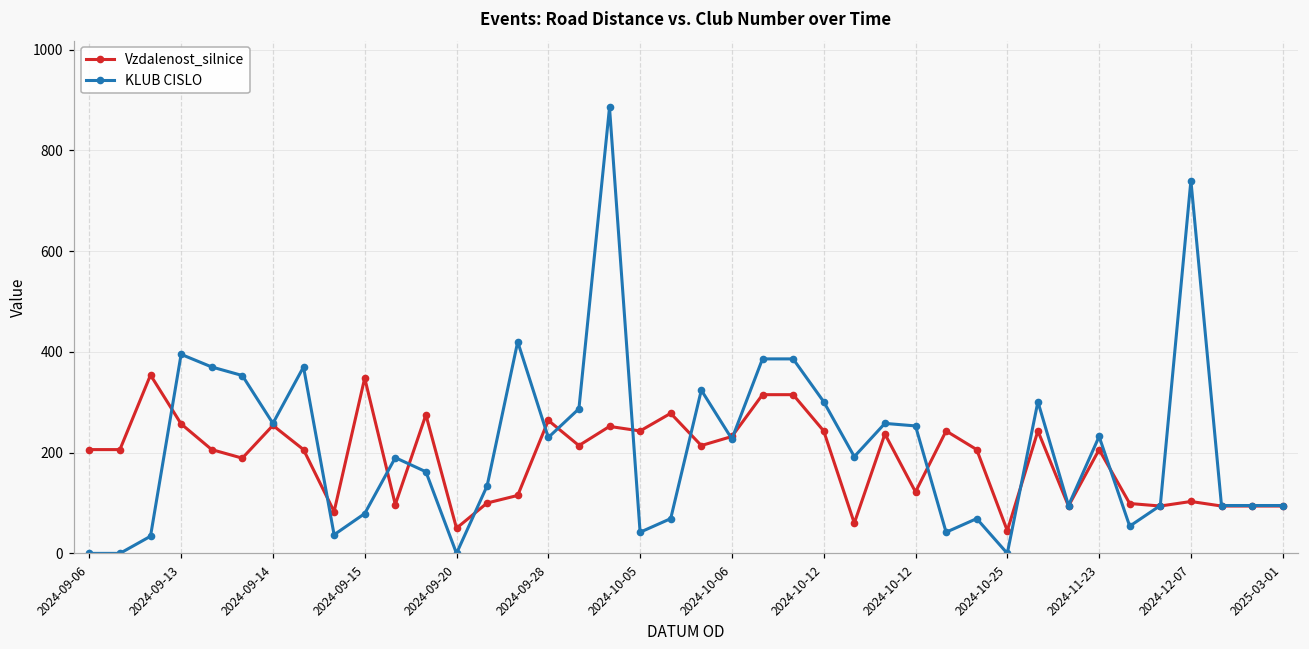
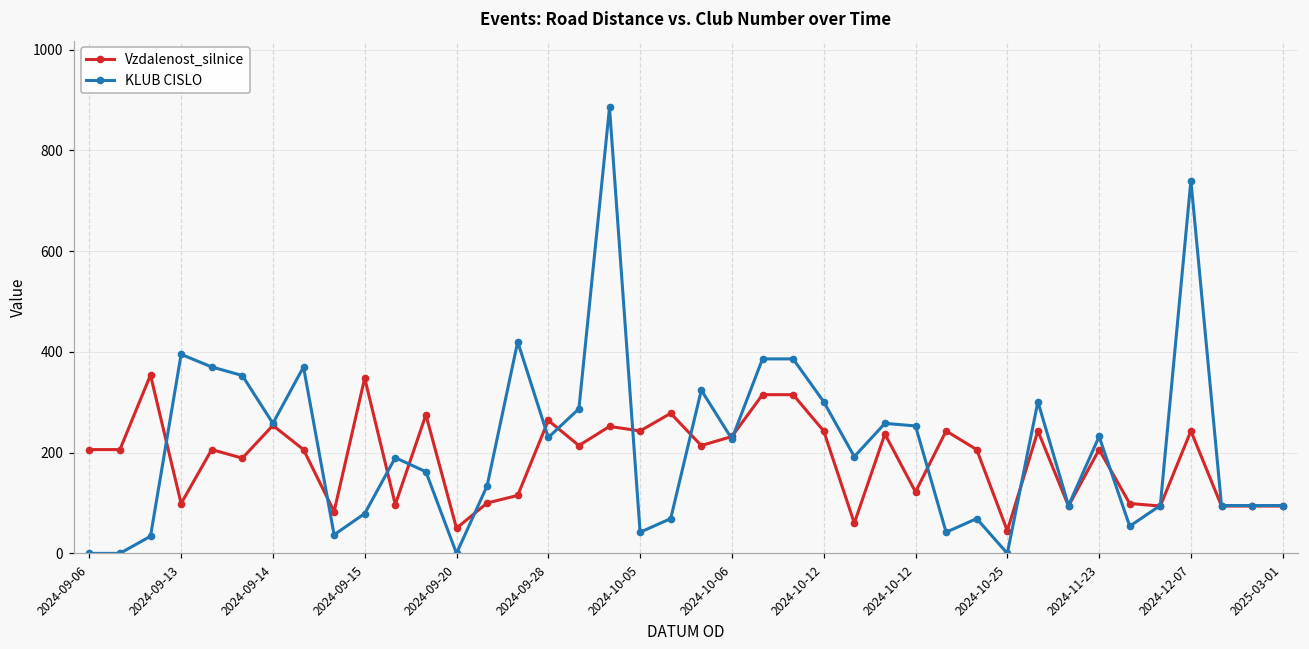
  {
    "Vzdalenost_silnice": {
-     "2024-09-13": 260,
+     "2024-09-13": 100,
      "2024-09-20": 50,
      "2024-10-25": 50,
-     "2024-12-07": 100
+     "2024-12-07": 240
    },
    "KLUB CISLO": {
      "2024-09-13": 400,
      "2024-09-20": 0,
      "2024-10-25": 0,
      "2024-12-07": 740
    }
  }
